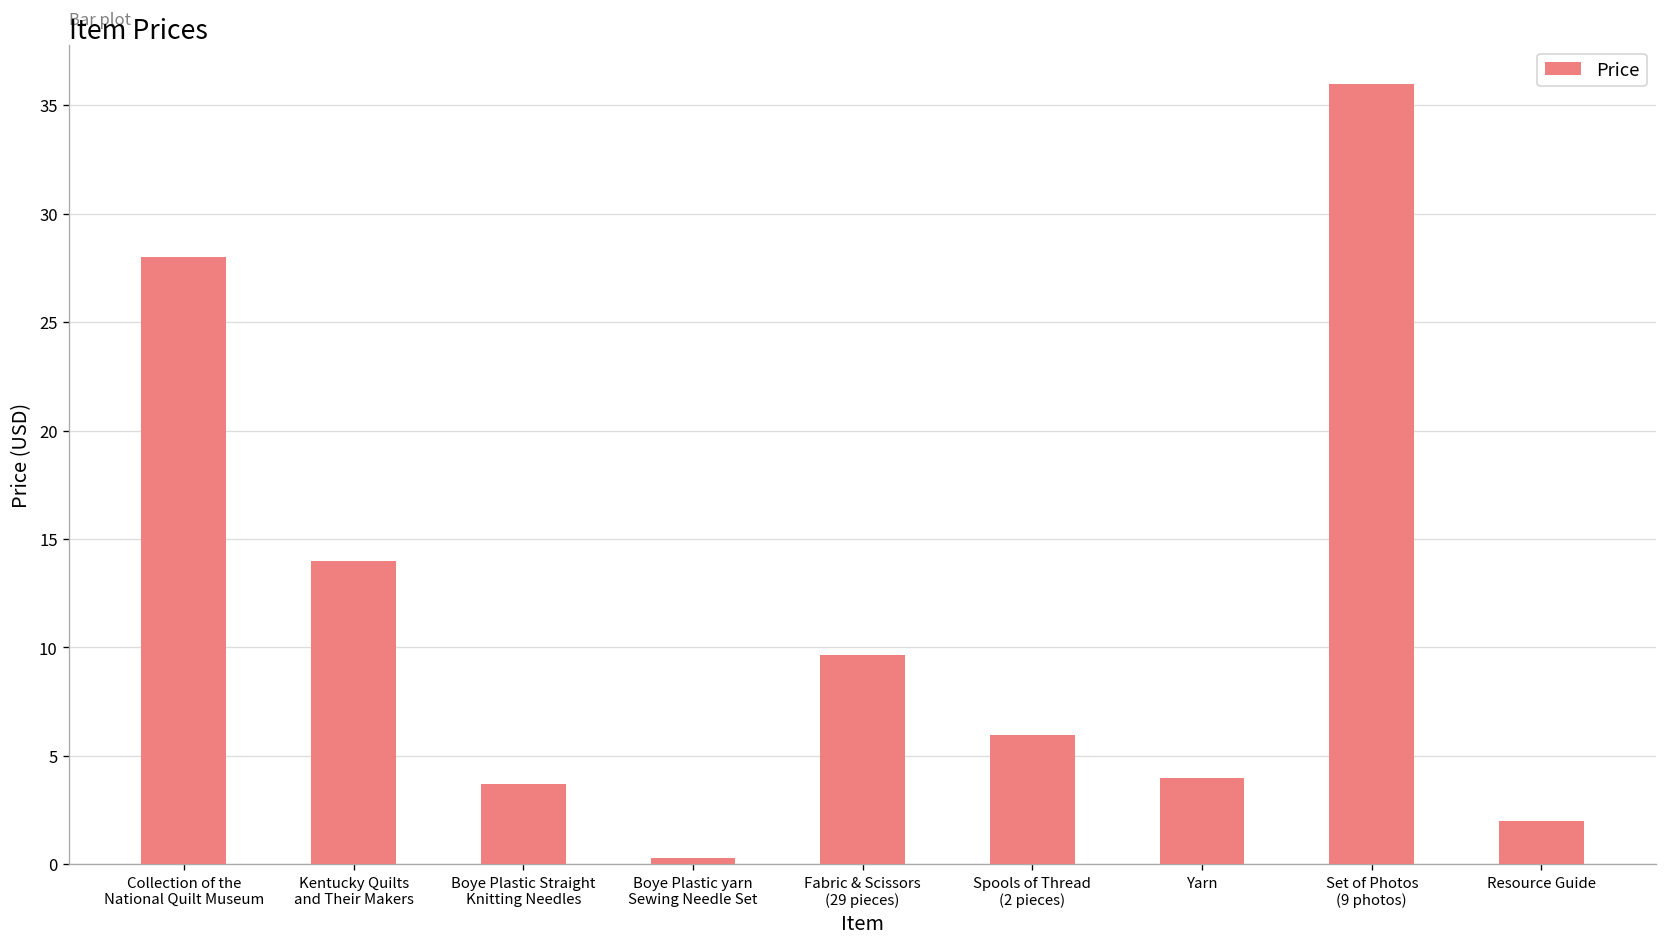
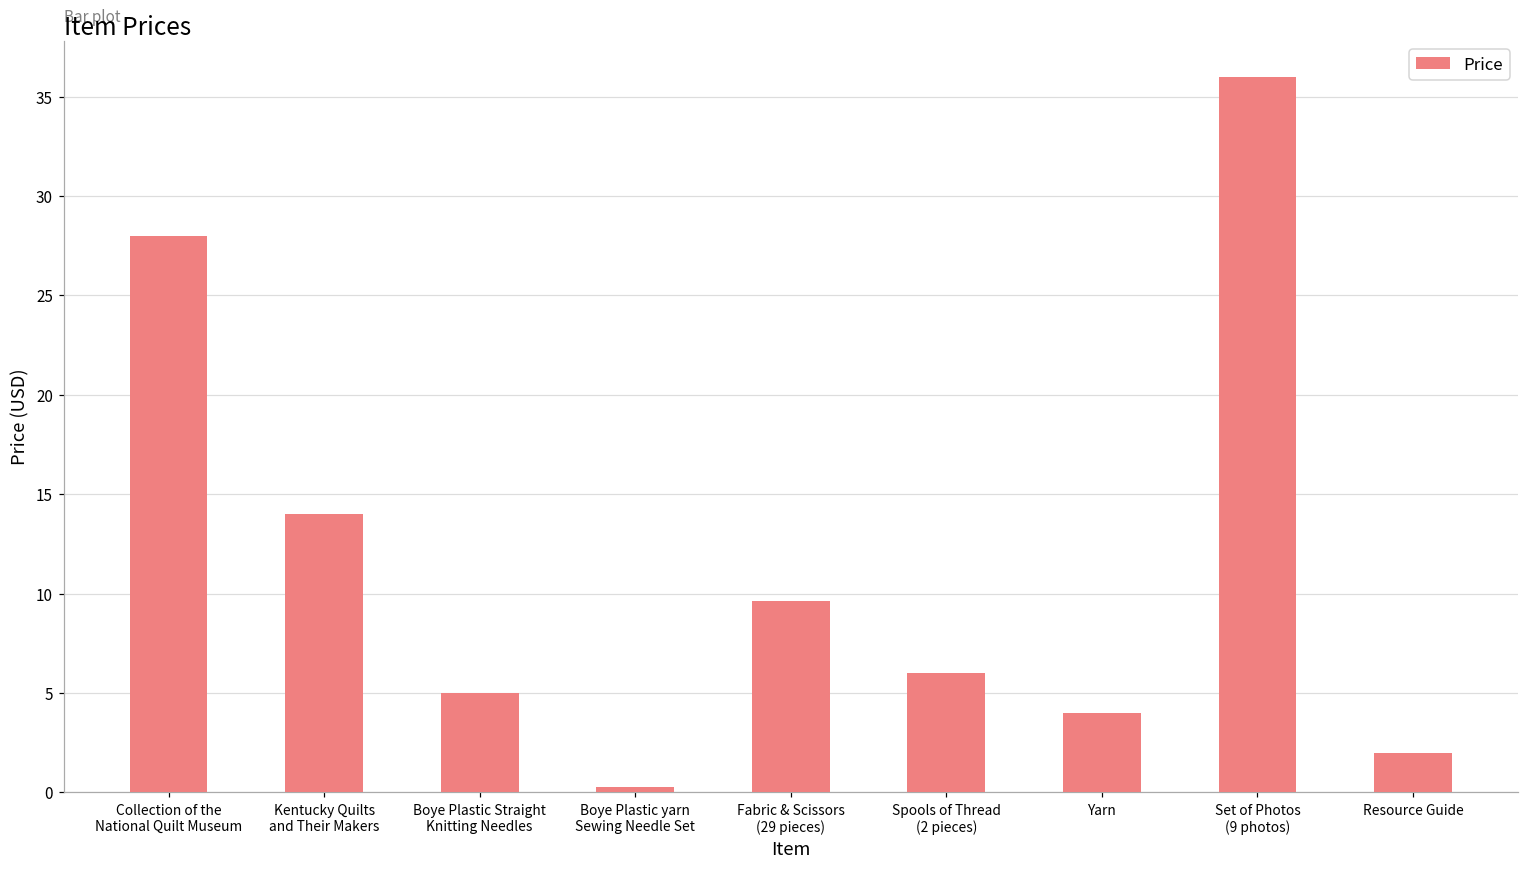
  {
    "Collection of the National Quilt Museum": 28.0,
    "Kentucky Quilts and Their Makers": 14.0,
-   "Boye Plastic Straight Knitting Needles": 3.7,
+   "Boye Plastic Straight Knitting Needles": 5.0,
    "Boye Plastic yarn Sewing Needle Set": 0.3,
    "Fabric & Scissors (29 pieces)": 9.7,
    "Spools of Thread (2 pieces)": 6.0,
    "Yarn": 4.0,
    "Set of Photos (9 photos)": 36.0,
    "Resource Guide": 2.0
  }
